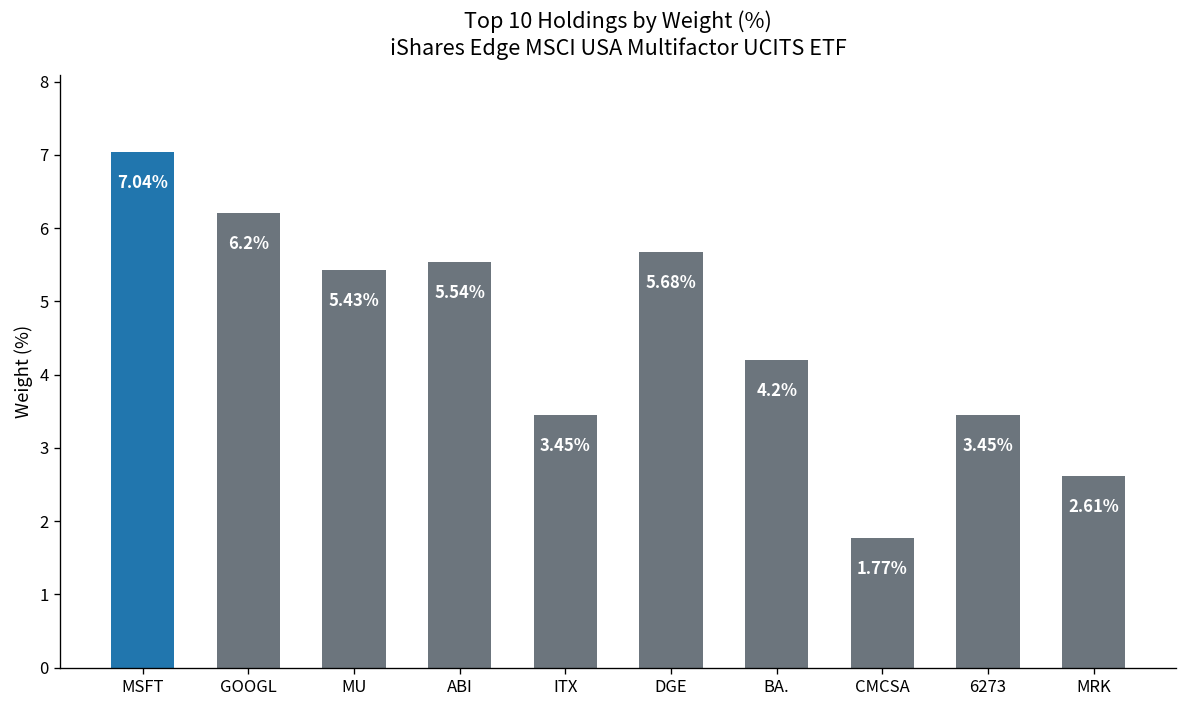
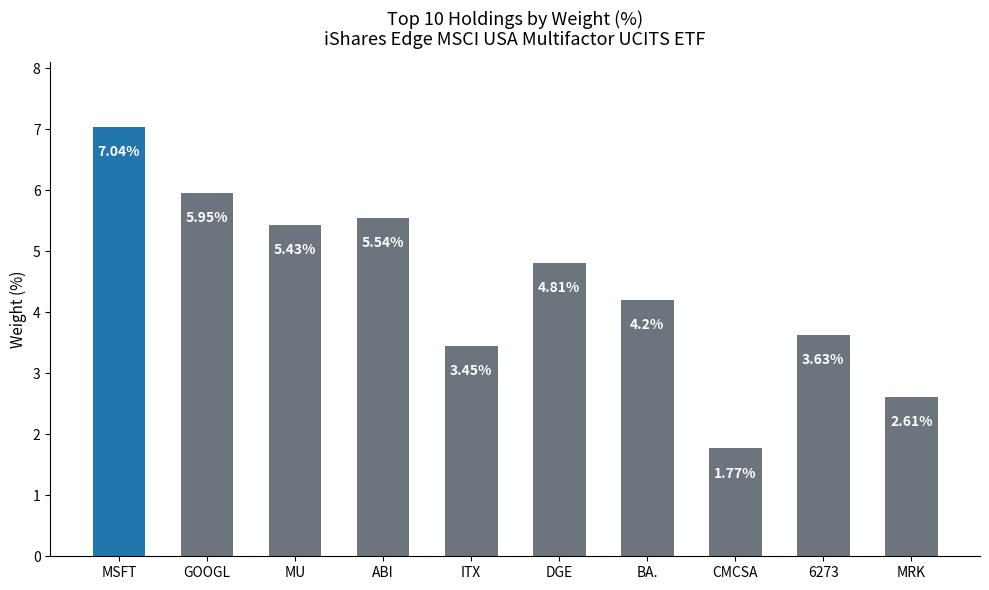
  {
    "MSFT": "7.04%",
-   "GOOGL": "6.2%",
+   "GOOGL": "5.95%",
    "MU": "5.43%",
    "ABI": "5.54%",
    "ITX": "3.45%",
-   "DGE": "5.68%",
+   "DGE": "4.81%",
    "BA.": "4.2%",
    "CMCSA": "1.77%",
-   "6273": "3.45%",
+   "6273": "3.63%",
    "MRK": "2.61%"
  }
